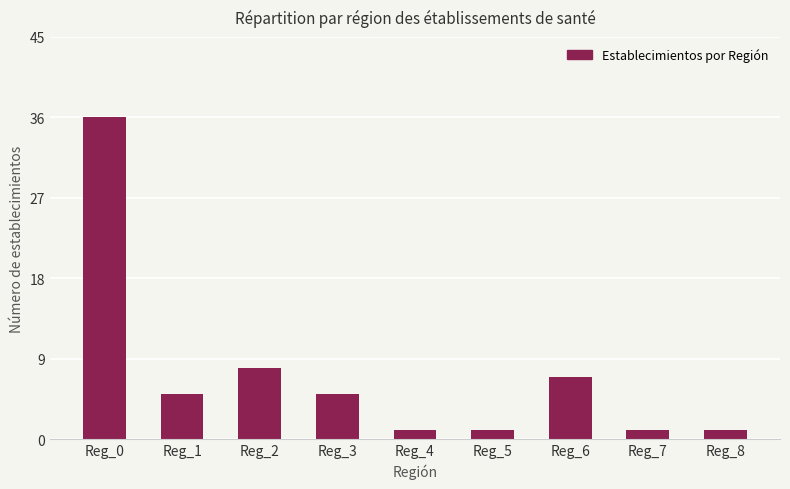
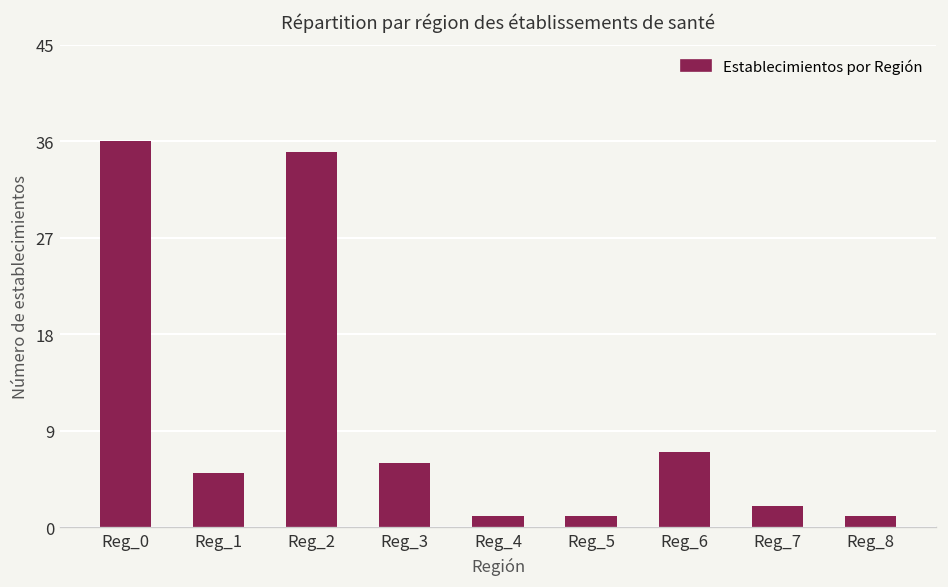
  {
    "Reg_0": 36,
    "Reg_1": 5,
-   "Reg_2": 8,
-   "Reg_3": 5,
+   "Reg_2": 35,
+   "Reg_3": 6,
    "Reg_4": 1,
    "Reg_5": 1,
    "Reg_6": 7,
-   "Reg_7": 1,
+   "Reg_7": 2,
    "Reg_8": 1
  }
